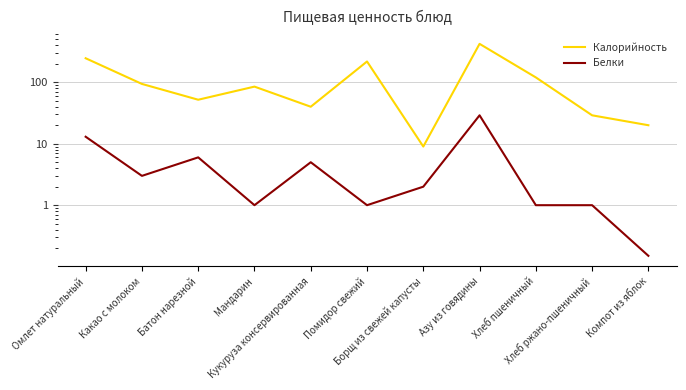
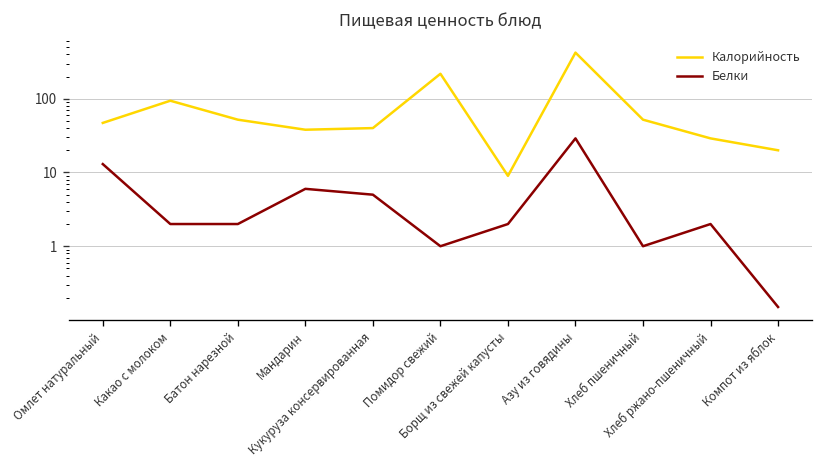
  {
    "Калорийность": {
-     "Омлет натуральный": 250,
+     "Омлет натуральный": 50,
      "Какао с молоком": 90,
      "Батон нарезной": 50,
-     "Мандарин": 90,
+     "Мандарин": 40,
      "Кукуруза консервированная": 40,
      "Помидор свежий": 220,
      "Борщ из свежей капусты": 9,
      "Азу из говядины": 400,
-     "Хлеб пшеничный": 120,
+     "Хлеб пшеничный": 50,
      "Хлеб ржано-пшеничный": 30,
      "Компот из яблок": 20
    },
    "Белки": {
      "Омлет натуральный": 13,
-     "Какао с молоком": 3,
-     "Батон нарезной": 6,
-     "Мандарин": 1,
+     "Какао с молоком": 2,
+     "Батон нарезной": 2,
+     "Мандарин": 6,
      "Кукуруза консервированная": 5,
      "Помидор свежий": 1,
      "Борщ из свежей капусты": 2,
      "Азу из говядины": 30,
      "Хлеб пшеничный": 1,
-     "Хлеб ржано-пшеничный": 1,
+     "Хлеб ржано-пшеничный": 2,
      "Компот из яблок": 0.15
    }
  }
